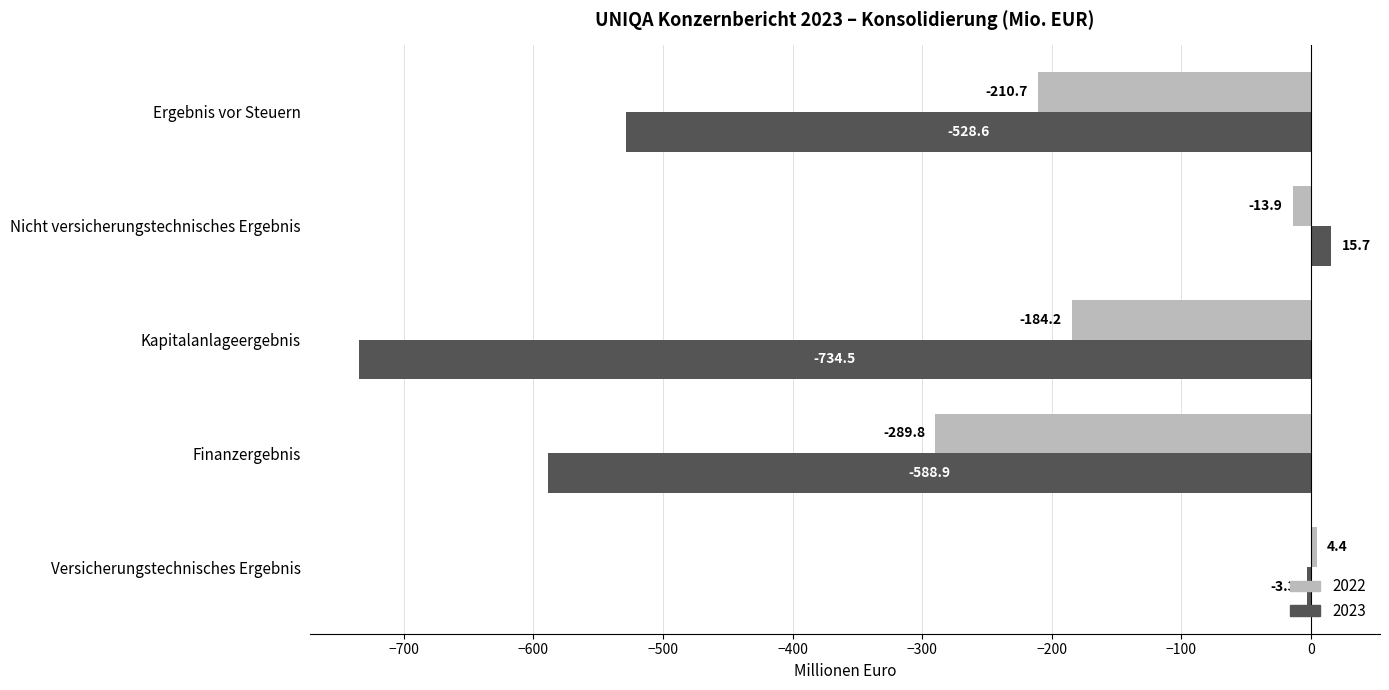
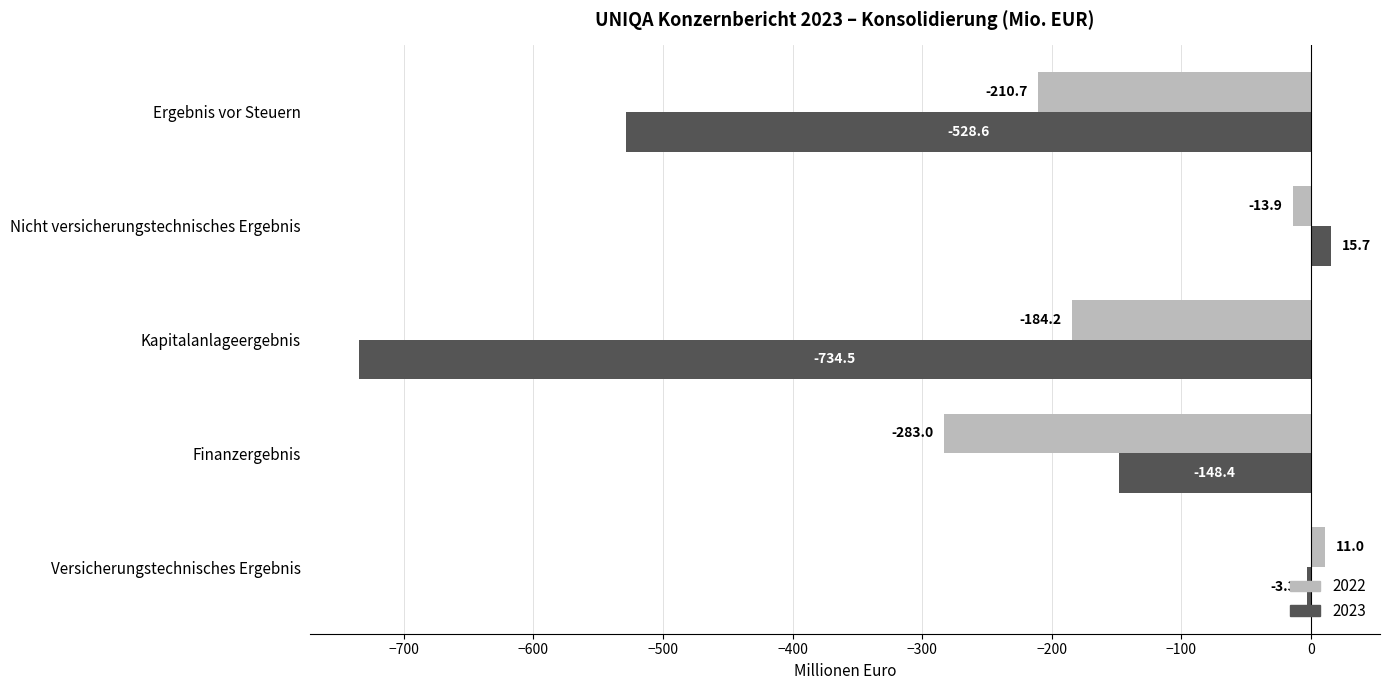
  {
    "2022": {
      "Ergebnis vor Steuern": -210.7,
      "Nicht versicherungstechnisches Ergebnis": -13.9,
      "Kapitalanlageergebnis": -184.2,
-     "Finanzergebnis": -289.8,
-     "Versicherungstechnisches Ergebnis": 4.4
+     "Finanzergebnis": -283.0,
+     "Versicherungstechnisches Ergebnis": 11.0
    },
    "2023": {
      "Ergebnis vor Steuern": -528.6,
      "Nicht versicherungstechnisches Ergebnis": 15.7,
      "Kapitalanlageergebnis": -734.5,
-     "Finanzergebnis": -588.9,
+     "Finanzergebnis": -148.4,
      "Versicherungstechnisches Ergebnis": -3.3
    }
  }
